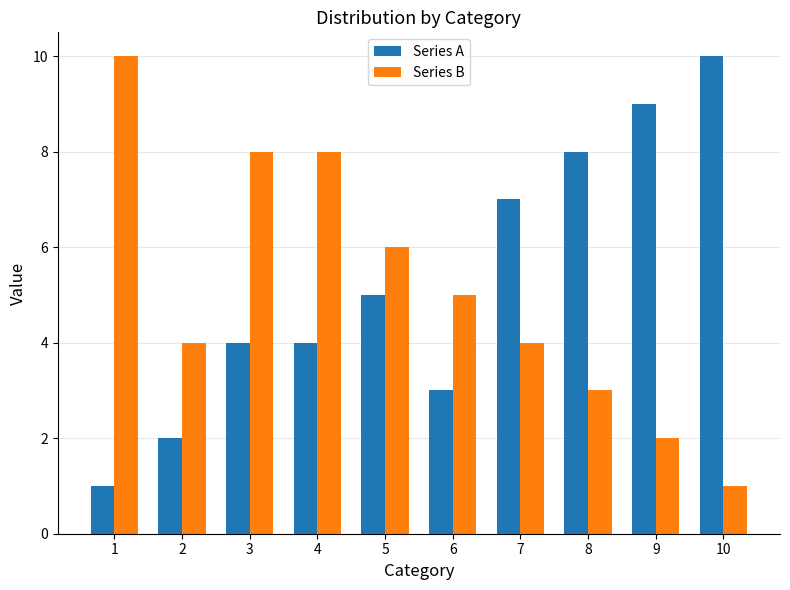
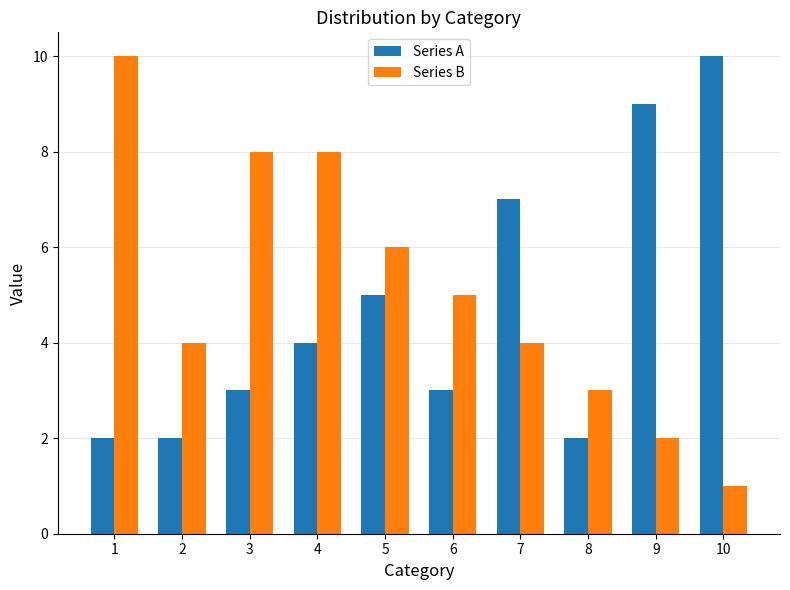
  {
    "Series A": {
-     "1": 1,
+     "1": 2,
      "2": 2,
-     "3": 4,
+     "3": 3,
      "4": 4,
      "5": 5,
      "6": 3,
      "7": 7,
-     "8": 8,
+     "8": 2,
      "9": 9,
      "10": 10
    },
    "Series B": {
      "1": 10,
      "2": 4,
      "3": 8,
      "4": 8,
      "5": 6,
      "6": 5,
      "7": 4,
      "8": 3,
      "9": 2,
      "10": 1
    }
  }
